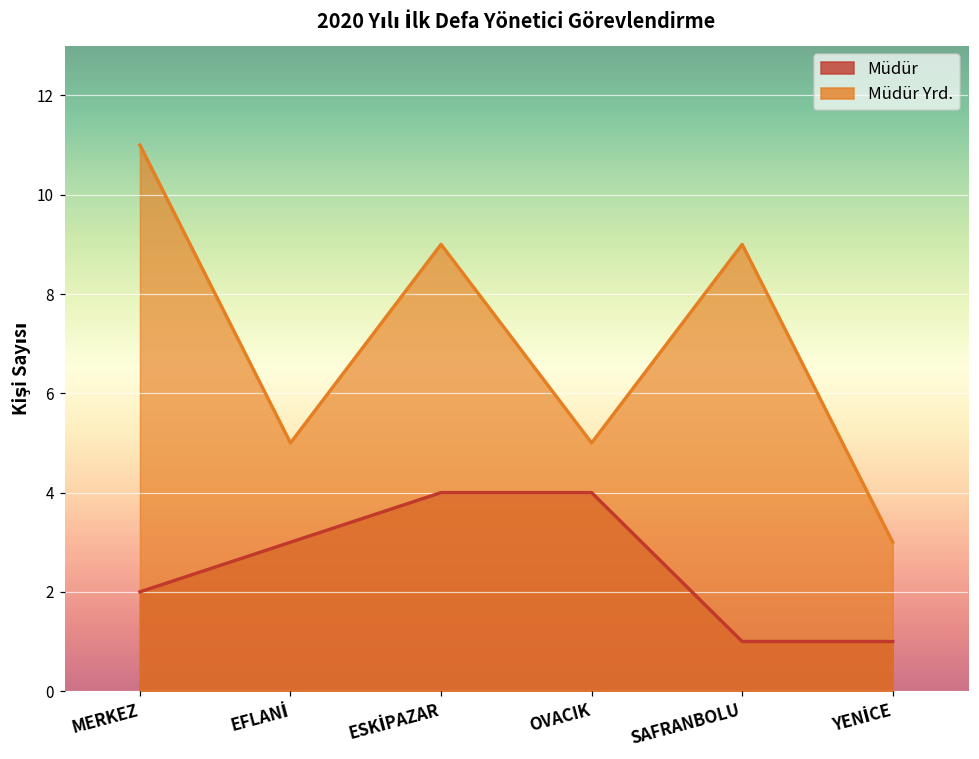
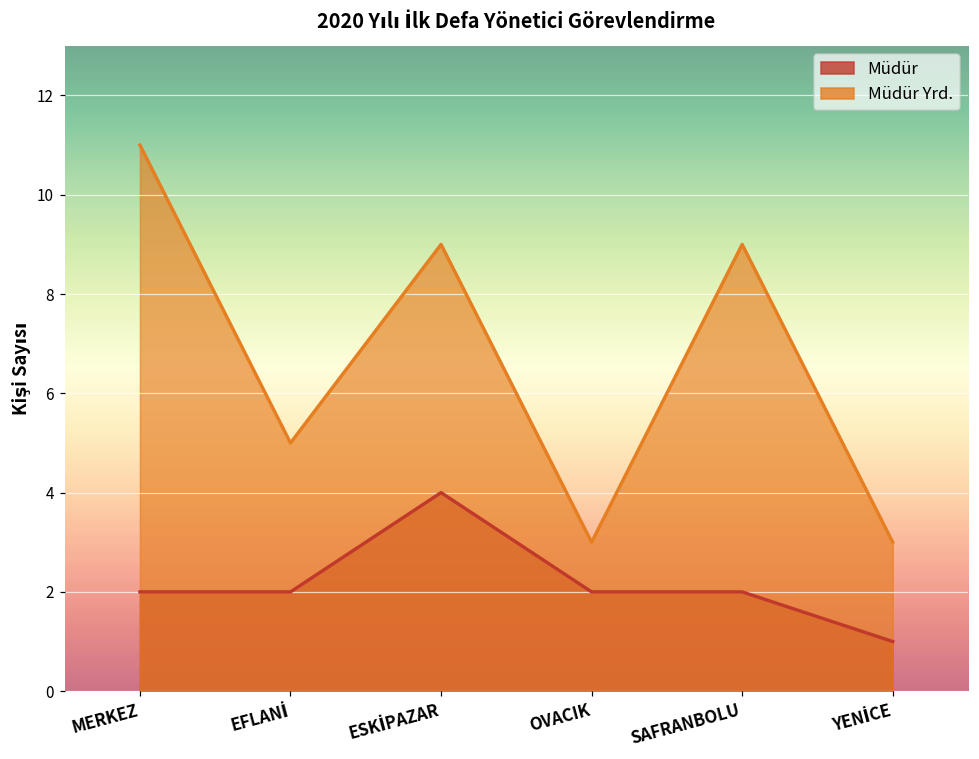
  {
    "Müdür": {
      "MERKEZ": 2,
-     "EFLANİ": 3,
+     "EFLANİ": 2,
      "ESKİPAZAR": 4,
-     "OVACIK": 4,
-     "SAFRANBOLU": 1,
+     "OVACIK": 2,
+     "SAFRANBOLU": 2,
      "YENİCE": 1
    },
    "Müdür Yrd.": {
      "MERKEZ": 11,
      "EFLANİ": 5,
      "ESKİPAZAR": 9,
-     "OVACIK": 5,
+     "OVACIK": 3,
      "SAFRANBOLU": 9,
      "YENİCE": 3
    }
  }
